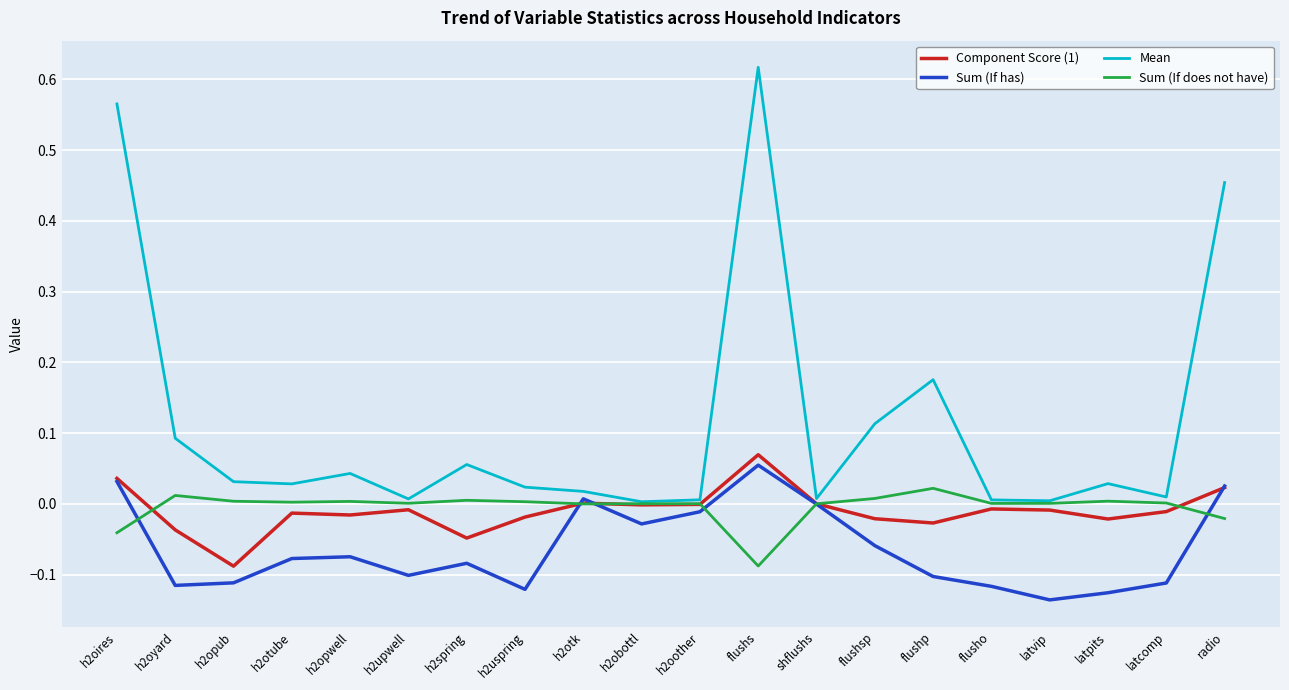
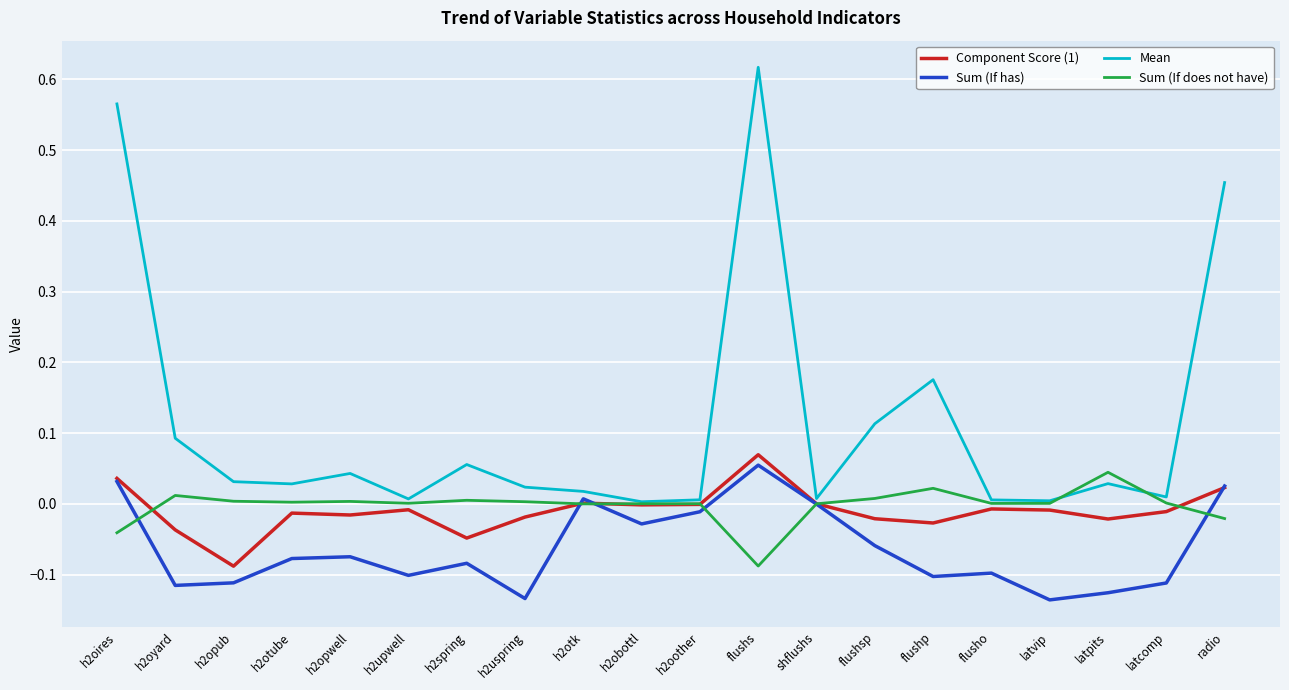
  {
    "Component Score (1)": {
      "h2oires": 0.04,
      "h2oyard": -0.04,
      "h2opub": -0.09,
      "h2otube": -0.01,
      "h2opwell": -0.02,
      "h2upwell": -0.01,
      "h2spring": -0.05,
      "h2uspring": -0.02,
      "flushs": 0.07,
      "flushsp": -0.02,
      "flushp": -0.03,
      "flusho": -0.01,
      "latvip": -0.01,
      "latpits": -0.02,
      "latcomp": -0.01
    },
    "Sum (If has)": {
      "h2oires": 0.03,
      "h2oyard": -0.12,
      "h2opub": -0.11,
      "h2otube": -0.08,
      "h2opwell": -0.07,
      "h2upwell": -0.10,
      "h2spring": -0.08,
-     "h2uspring": -0.12,
+     "h2uspring": -0.13,
      "h2otk": 0.01,
      "h2obottl": -0.03,
      "h2oother": -0.01,
      "flushs": 0.05,
      "flushsp": -0.06,
      "flushp": -0.10,
-     "flusho": -0.12,
+     "flusho": -0.10,
      "latvip": -0.14,
      "latpits": -0.13,
      "latcomp": -0.11
    },
    "Mean": {
      "h2oires": 0.57,
      "h2oyard": 0.09,
      "h2opub": 0.03,
      "h2otube": 0.03,
      "h2opwell": 0.04,
      "h2upwell": 0.01,
      "h2spring": 0.06,
      "h2uspring": 0.02,
      "h2otk": 0.02,
      "h2oother": 0.01,
      "flushs": 0.62,
      "shflushs": 0.01,
      "flushsp": 0.11,
      "flushp": 0.18,
      "flusho": 0.01,
      "latvip": 0.00,
      "latpits": 0.03,
      "latcomp": 0.01,
      "radio": 0.45
    },
    "Sum (If does not have)": {
      "h2oires": -0.04,
      "h2oyard": 0.01,
      "h2opub": 0.00,
      "h2otube": 0.00,
      "h2opwell": 0.00,
      "h2upwell": 0.00,
      "h2spring": 0.00,
      "h2uspring": 0.00,
      "flushs": -0.09,
      "flushsp": 0.01,
      "flushp": 0.02,
      "flusho": 0.00,
      "latvip": 0.00,
-     "latpits": 0.00,
+     "latpits": 0.04,
      "latcomp": 0.00,
      "radio": -0.02
    }
  }
